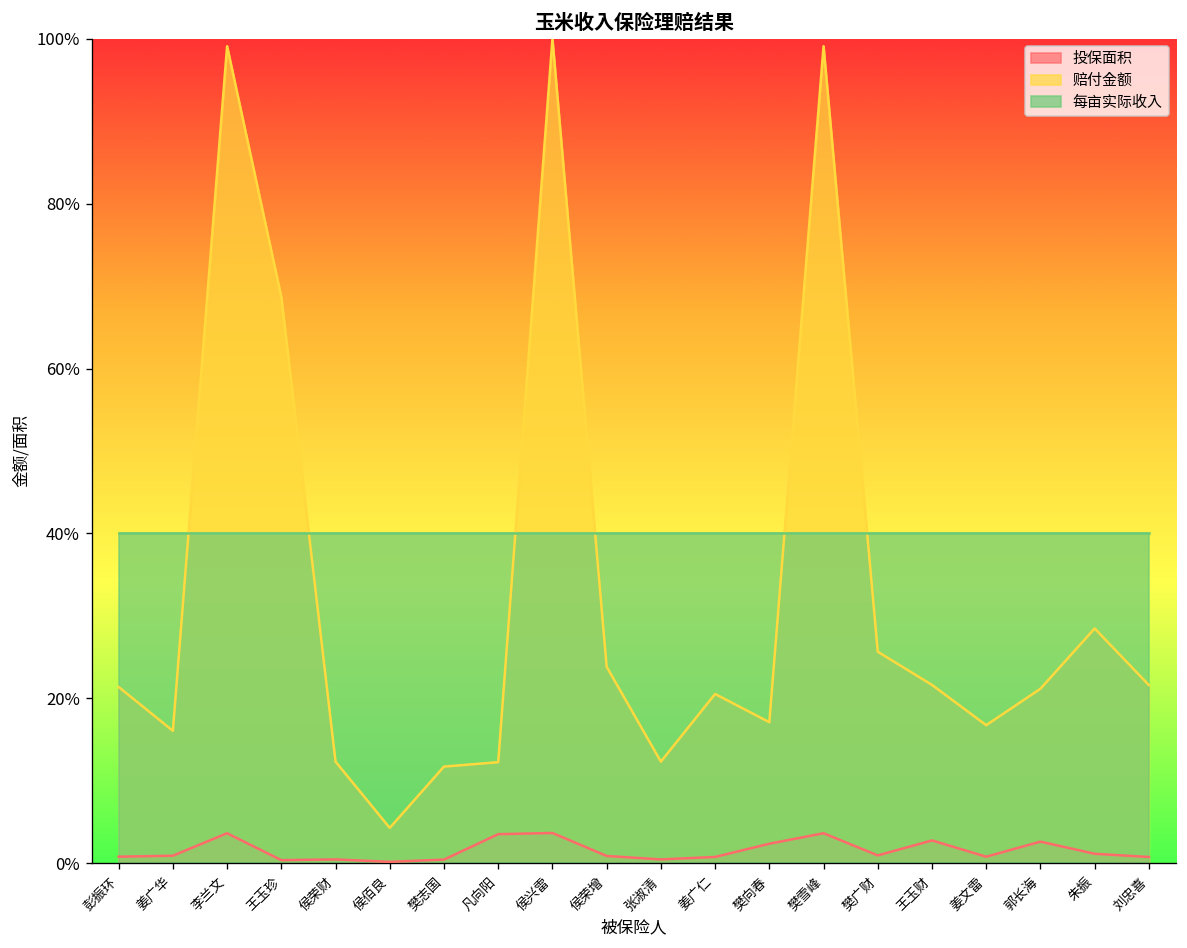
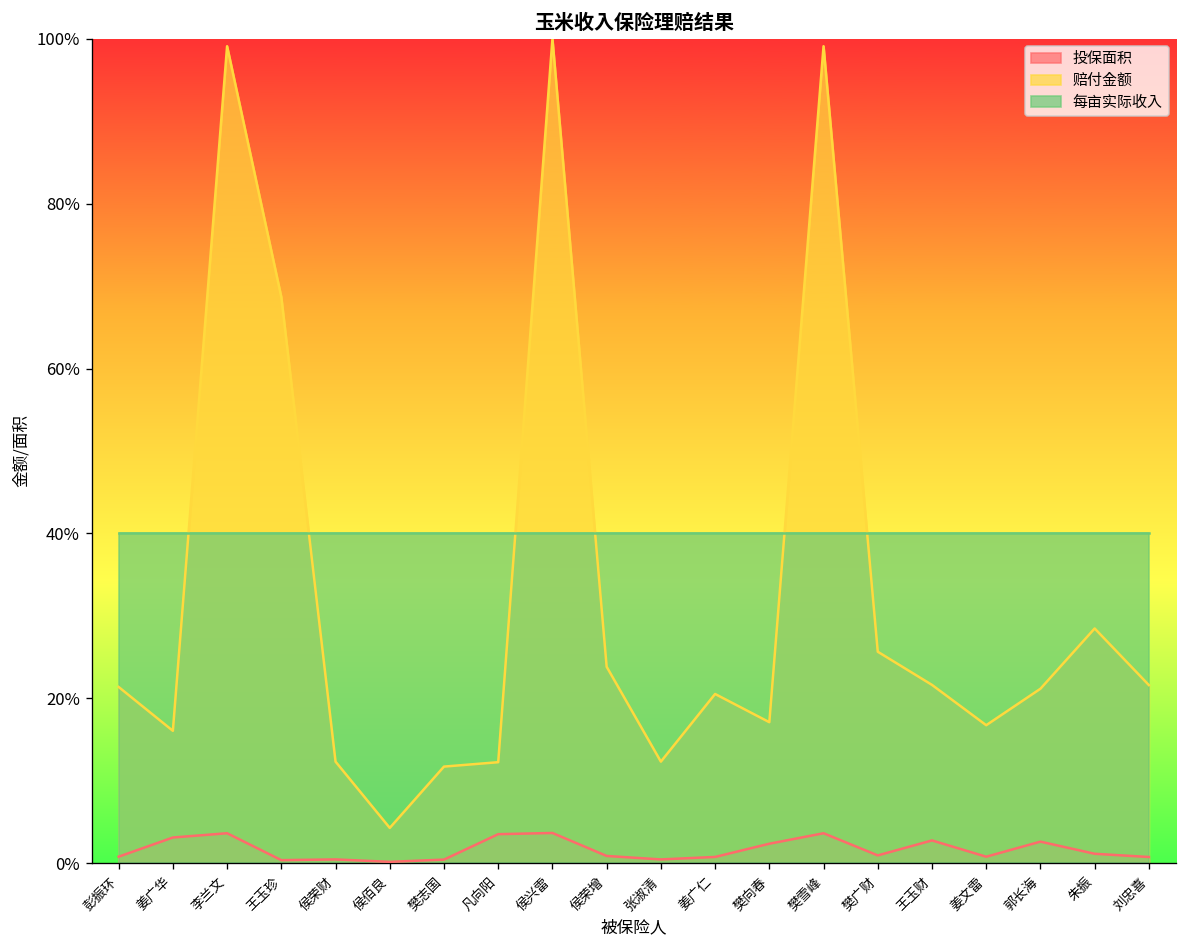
  {
    "投保面积": {
      "彭振环": "1%",
-     "姜广华": "1%",
+     "姜广华": "3%",
      "李兰文": "4%",
      "王玉珍": "0%",
      "侯荣财": "0%",
      "侯佰良": "0%",
      "樊志国": "0%",
      "凡向阳": "4%",
      "侯兴雷": "4%",
      "侯荣增": "1%",
      "张淑清": "0%",
      "姜广仁": "1%",
      "樊向春": "2%",
      "樊雪峰": "4%",
      "樊广财": "1%",
      "王玉财": "3%",
      "姜文雷": "1%",
      "郭长海": "3%",
      "朱振": "1%",
      "刘忠喜": "1%"
    },
    "赔付金额": {
      "彭振环": "21%",
      "姜广华": "16%",
      "李兰文": "99%",
      "王玉珍": "69%",
      "侯荣财": "12%",
      "侯佰良": "4%",
      "樊志国": "12%",
      "凡向阳": "12%",
      "侯兴雷": "100%",
      "侯荣增": "24%",
      "张淑清": "12%",
      "姜广仁": "21%",
      "樊向春": "17%",
      "樊雪峰": "99%",
      "樊广财": "26%",
      "王玉财": "22%",
      "姜文雷": "17%",
      "郭长海": "21%",
      "朱振": "28%",
      "刘忠喜": "22%"
    },
    "每亩实际收入": {
      "彭振环": "40%",
      "姜广华": "40%",
      "李兰文": "40%",
      "王玉珍": "40%",
      "侯荣财": "40%",
      "侯佰良": "40%",
      "樊志国": "40%",
      "凡向阳": "40%",
      "侯兴雷": "40%",
      "侯荣增": "40%",
      "张淑清": "40%",
      "姜广仁": "40%",
      "樊向春": "40%",
      "樊雪峰": "40%",
      "樊广财": "40%",
      "王玉财": "40%",
      "姜文雷": "40%",
      "郭长海": "40%",
      "朱振": "40%",
      "刘忠喜": "40%"
    }
  }
